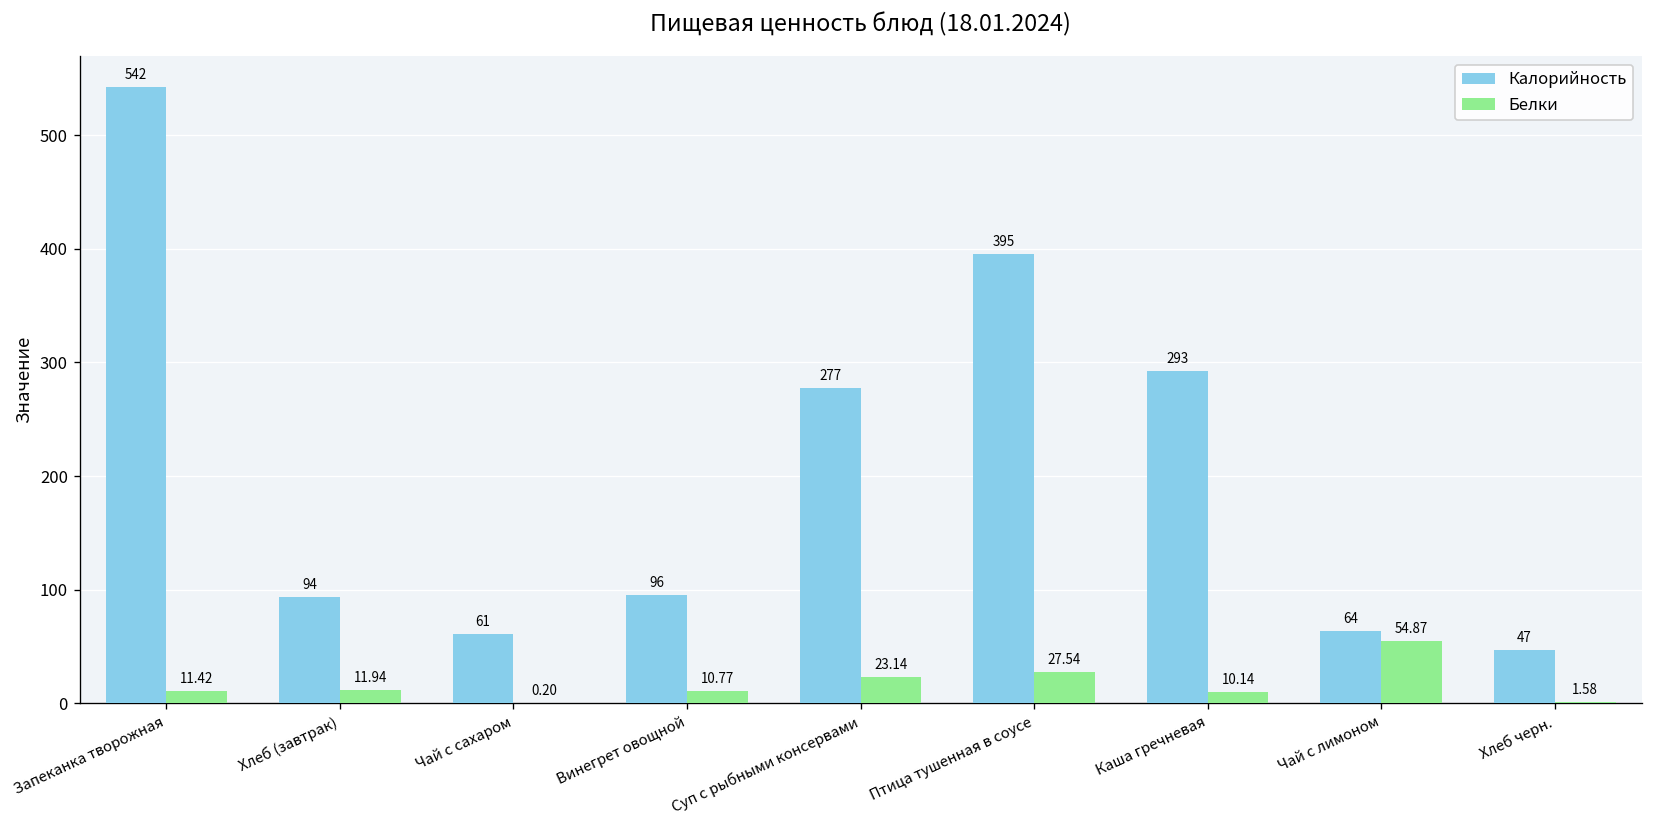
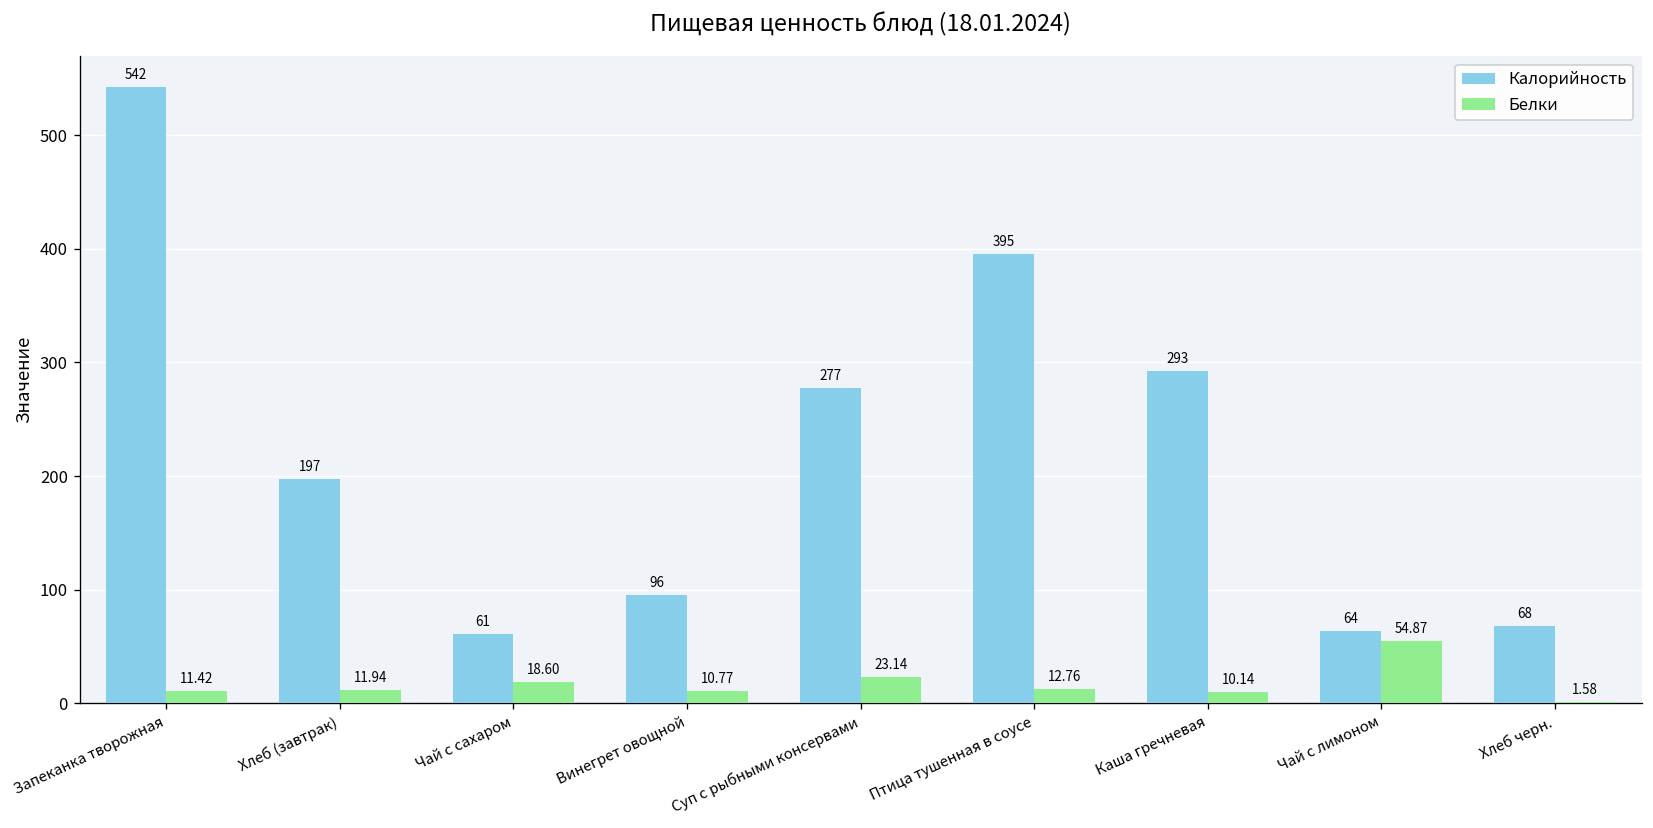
  {
    "Калорийность": {
      "Запеканка творожная": 542,
-     "Хлеб (завтрак)": 94,
+     "Хлеб (завтрак)": 197,
      "Чай с сахаром": 61,
      "Винегрет овощной": 96,
      "Суп с рыбными консервами": 277,
      "Птица тушенная в соусе": 395,
      "Каша гречневая": 293,
      "Чай с лимоном": 64,
-     "Хлеб черн.": 47
+     "Хлеб черн.": 68
    },
    "Белки": {
      "Запеканка творожная": 11.42,
      "Хлеб (завтрак)": 11.94,
-     "Чай с сахаром": 0.20,
+     "Чай с сахаром": 18.60,
      "Винегрет овощной": 10.77,
      "Суп с рыбными консервами": 23.14,
-     "Птица тушенная в соусе": 27.54,
+     "Птица тушенная в соусе": 12.76,
      "Каша гречневая": 10.14,
      "Чай с лимоном": 54.87,
      "Хлеб черн.": 1.58
    }
  }
